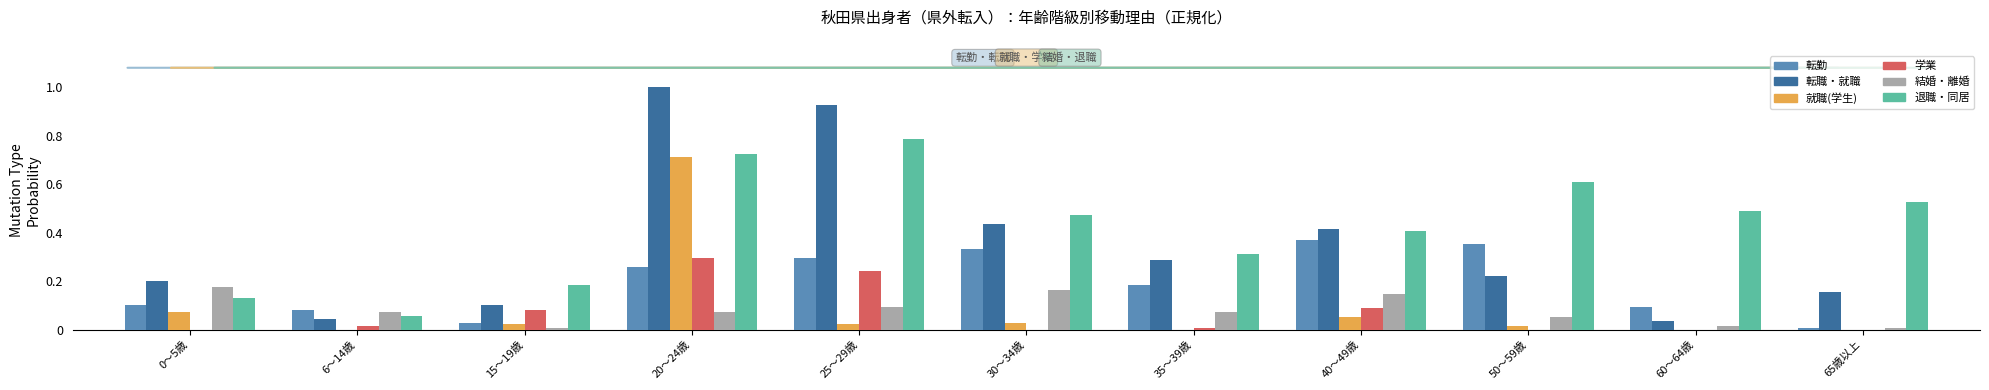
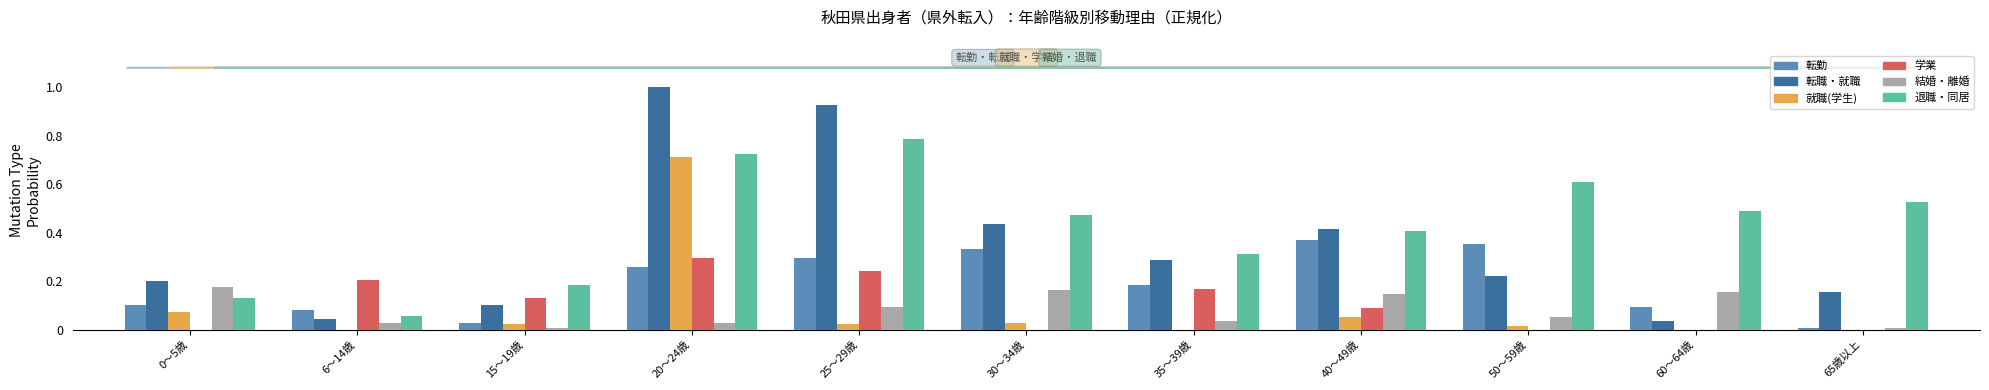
  {
    "就職(学生)": {
      "0～5歳": 0.07,
      "6～14歳": 0.00,
      "15～19歳": 0.02,
      "20～24歳": 0.71,
      "25～29歳": 0.02,
      "30～34歳": 0.03,
      "35～39歳": 0.00,
      "40～49歳": 0.05,
      "50～59歳": 0.01,
      "60～64歳": 0.00,
      "65歳以上": 0.00
    },
    "学業": {
      "0～5歳": 0.00,
-     "6～14歳": 0.01,
-     "15～19歳": 0.08,
+     "6～14歳": 0.21,
+     "15～19歳": 0.13,
      "20～24歳": 0.30,
      "25～29歳": 0.24,
      "30～34歳": 0.00,
-     "35～39歳": 0.01,
+     "35～39歳": 0.17,
      "40～49歳": 0.09,
      "50～59歳": 0.00,
      "60～64歳": 0.00,
      "65歳以上": 0.00
    },
    "結婚・離婚": {
      "0～5歳": 0.18,
-     "6～14歳": 0.07,
-     "20～24歳": 0.07,
+     "6～14歳": 0.03,
+     "20～24歳": 0.03,
      "25～29歳": 0.10,
      "30～34歳": 0.16,
-     "35～39歳": 0.07,
+     "35～39歳": 0.04,
      "40～49歳": 0.15,
      "50～59歳": 0.05,
-     "60～64歳": 0.01
+     "60～64歳": 0.16
    }
  }
